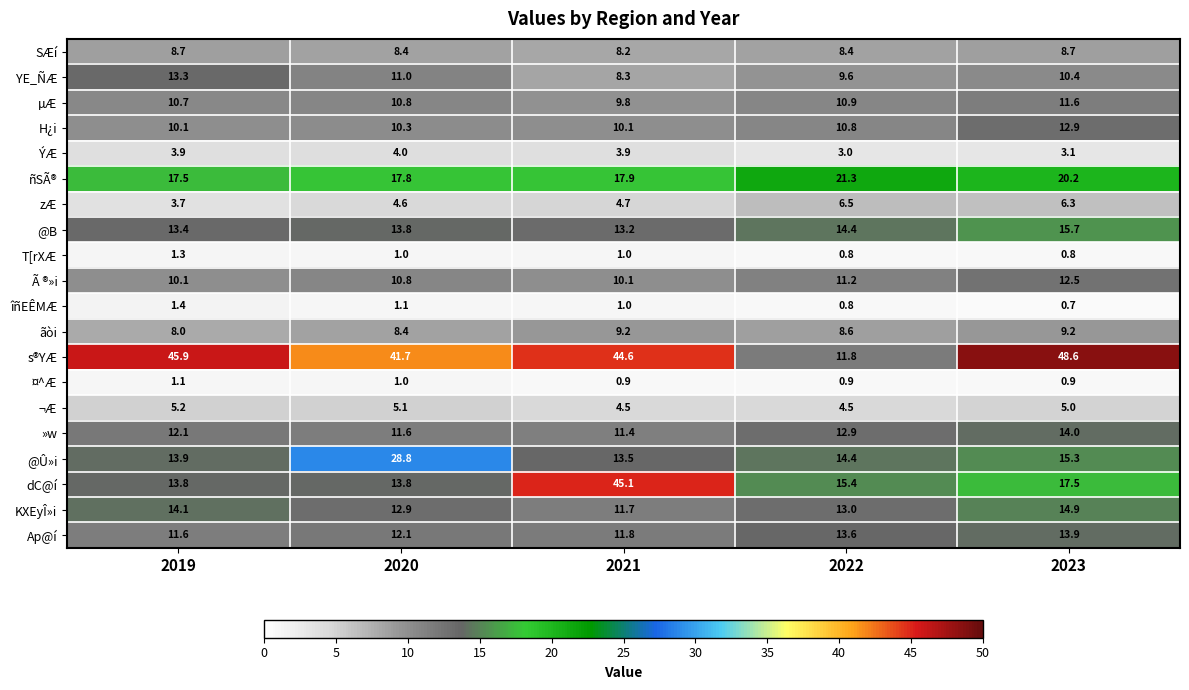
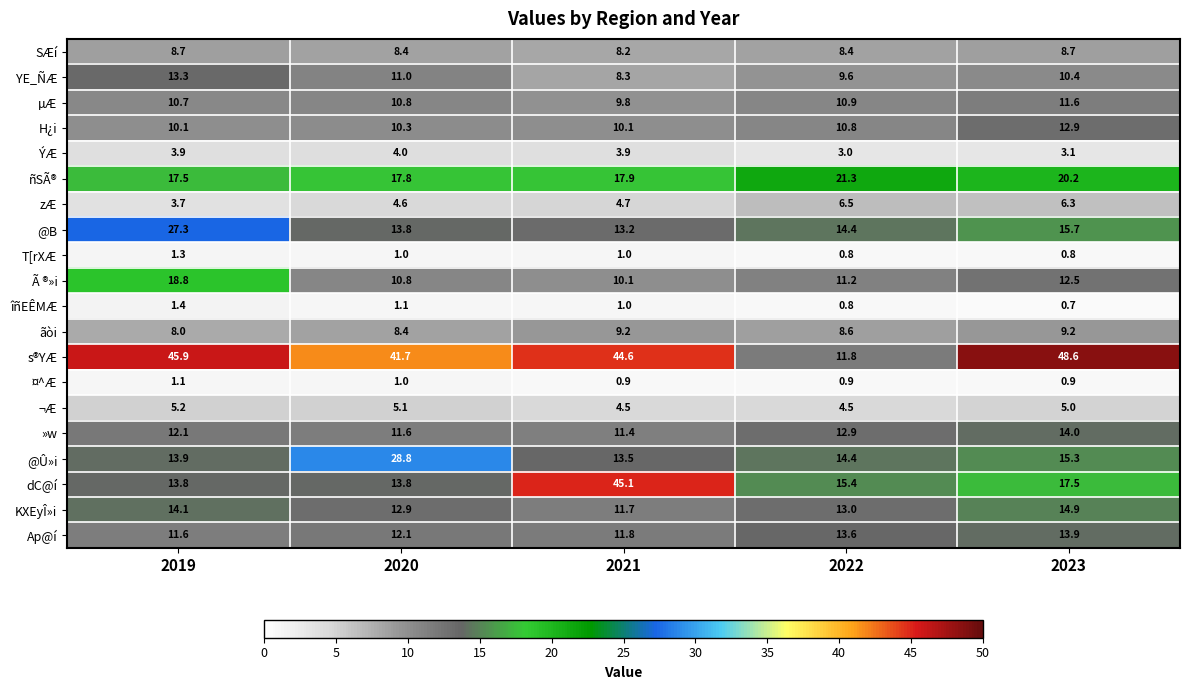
  {
    "SÆí": {
      "2019": 8.7,
      "2020": 8.4,
      "2021": 8.2,
      "2022": 8.4,
      "2023": 8.7
    },
    "YE_ÑÆ": {
      "2019": 13.3,
      "2020": 11.0,
      "2021": 8.3,
      "2022": 9.6,
      "2023": 10.4
    },
    "µÆ": {
      "2019": 10.7,
      "2020": 10.8,
      "2021": 9.8,
      "2022": 10.9,
      "2023": 11.6
    },
    "H¿i": {
      "2019": 10.1,
      "2020": 10.3,
      "2021": 10.1,
      "2022": 10.8,
      "2023": 12.9
    },
    "ÝÆ": {
      "2019": 3.9,
      "2020": 4.0,
      "2021": 3.9,
      "2022": 3.0,
      "2023": 3.1
    },
    "ñSÃ®": {
      "2019": 17.5,
      "2020": 17.8,
      "2021": 17.9,
      "2022": 21.3,
      "2023": 20.2
    },
    "zÆ": {
      "2019": 3.7,
      "2020": 4.6,
      "2021": 4.7,
      "2022": 6.5,
      "2023": 6.3
    },
    "@B": {
-     "2019": 13.4,
+     "2019": 27.3,
      "2020": 13.8,
      "2021": 13.2,
      "2022": 14.4,
      "2023": 15.7
    },
    "T[rXÆ": {
      "2019": 1.3,
      "2020": 1.0,
      "2021": 1.0,
      "2022": 0.8,
      "2023": 0.8
    },
    "Ã ®»i": {
-     "2019": 10.1,
+     "2019": 18.8,
      "2020": 10.8,
      "2021": 10.1,
      "2022": 11.2,
      "2023": 12.5
    },
    "îñEÊMÆ": {
      "2019": 1.4,
      "2020": 1.1,
      "2021": 1.0,
      "2022": 0.8,
      "2023": 0.7
    },
    "ãòi": {
      "2019": 8.0,
      "2020": 8.4,
      "2021": 9.2,
      "2022": 8.6,
      "2023": 9.2
    },
    "s®YÆ": {
      "2019": 45.9,
      "2020": 41.7,
      "2021": 44.6,
      "2022": 11.8,
      "2023": 48.6
    },
    "¤^Æ": {
      "2019": 1.1,
      "2020": 1.0,
      "2021": 0.9,
      "2022": 0.9,
      "2023": 0.9
    },
    "¬Æ": {
      "2019": 5.2,
      "2020": 5.1,
      "2021": 4.5,
      "2022": 4.5,
      "2023": 5.0
    },
    "»w": {
      "2019": 12.1,
      "2020": 11.6,
      "2021": 11.4,
      "2022": 12.9,
      "2023": 14.0
    },
    "@Û»i": {
      "2019": 13.9,
      "2020": 28.8,
      "2021": 13.5,
      "2022": 14.4,
      "2023": 15.3
    },
    "dC@í": {
      "2019": 13.8,
      "2020": 13.8,
      "2021": 45.1,
      "2022": 15.4,
      "2023": 17.5
    },
    "KXEyÎ»i": {
      "2019": 14.1,
      "2020": 12.9,
      "2021": 11.7,
      "2022": 13.0,
      "2023": 14.9
    },
    "Ap@í": {
      "2019": 11.6,
      "2020": 12.1,
      "2021": 11.8,
      "2022": 13.6,
      "2023": 13.9
    }
  }
